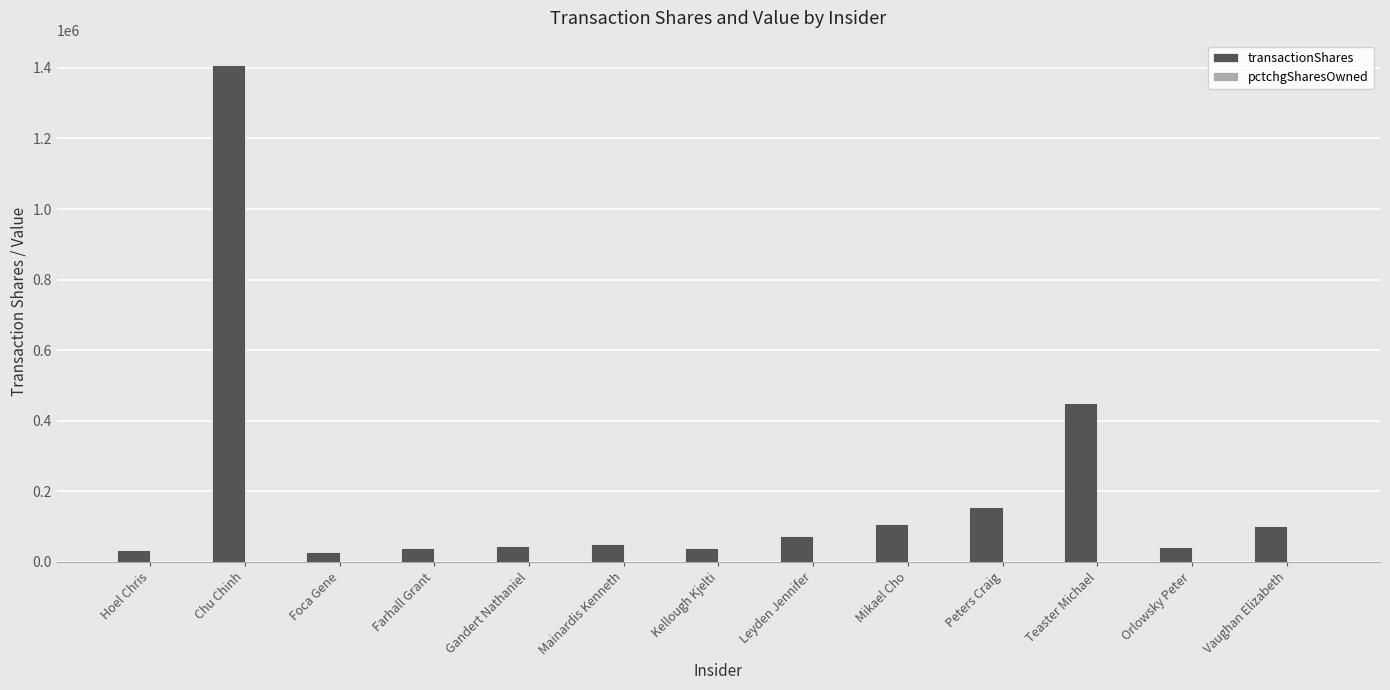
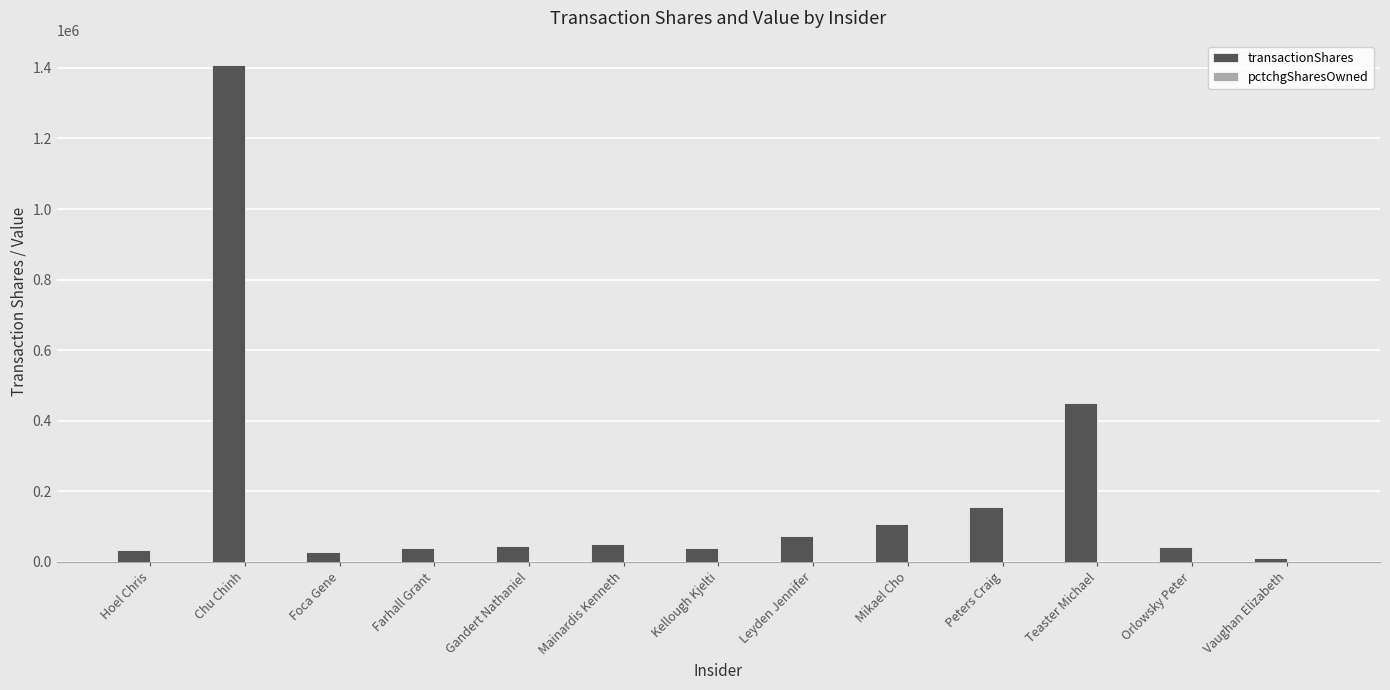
  {
    "transactionShares": {
      "Hoel Chris": 30000,
      "Chu Chinh": 1410000,
      "Foca Gene": 30000,
      "Farhall Grant": 40000,
      "Gandert Nathaniel": 40000,
      "Mainardis Kenneth": 50000,
      "Kellough Kjelti": 40000,
      "Leyden Jennifer": 70000,
      "Mikael Cho": 110000,
      "Peters Craig": 160000,
      "Teaster Michael": 450000,
      "Orlowsky Peter": 40000,
-     "Vaughan Elizabeth": 100000
+     "Vaughan Elizabeth": 10000
    }
  }
